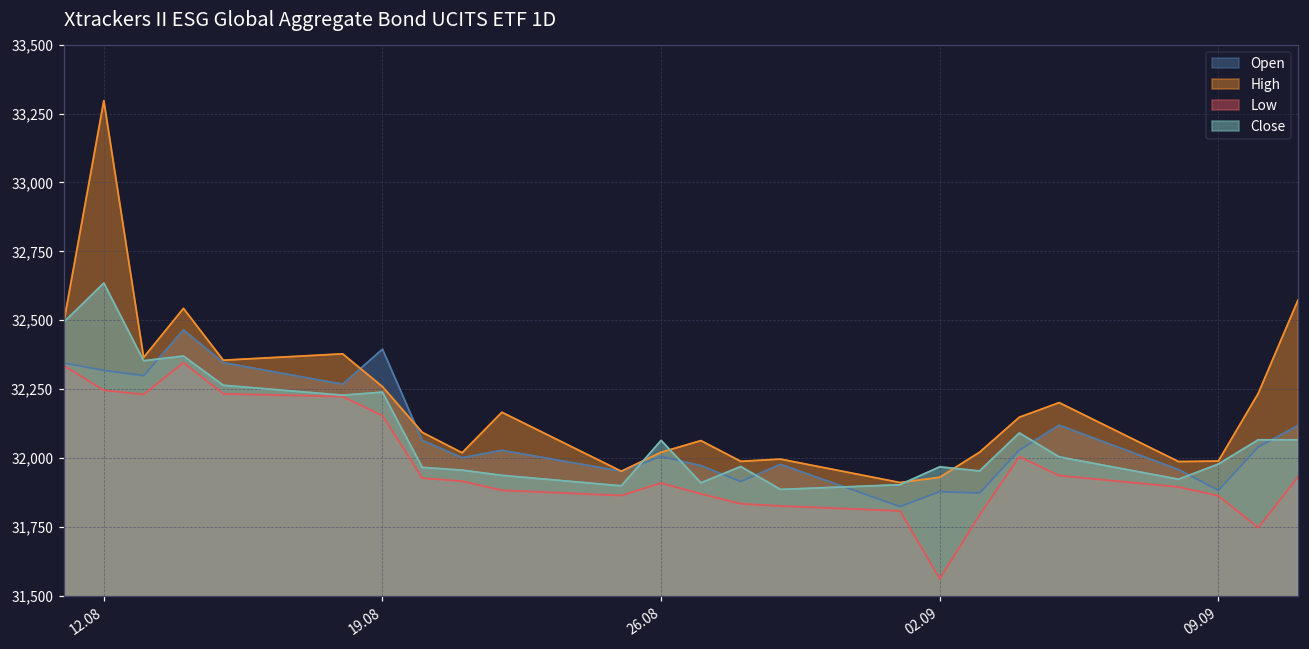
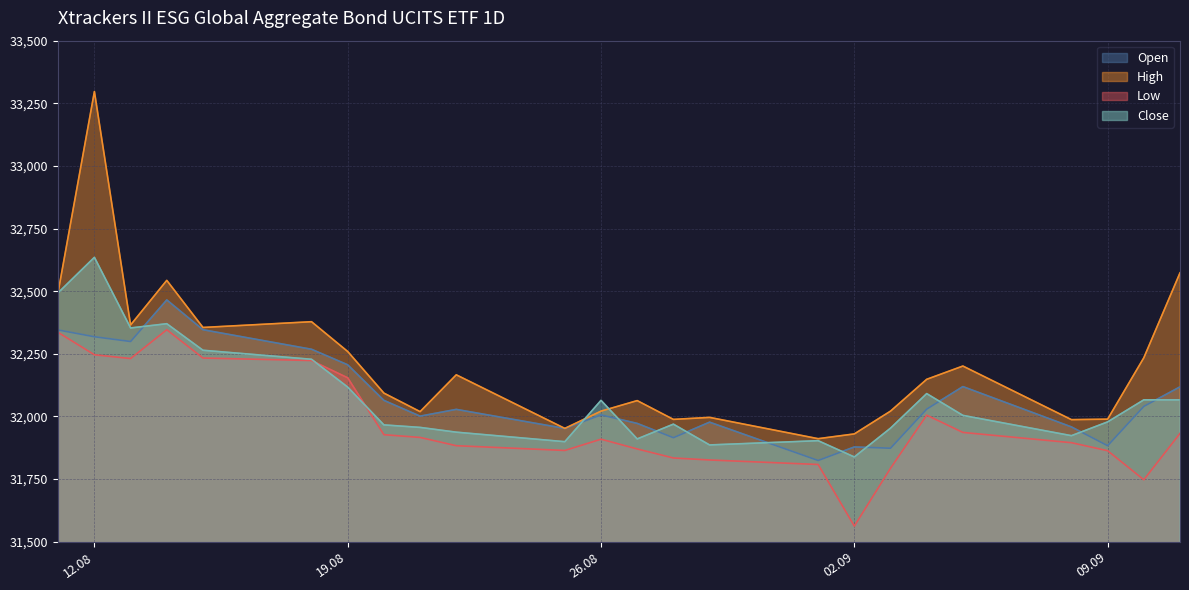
  {
    "Open": {
      "12.08": "32,320",
-     "19.08": "32,400",
+     "19.08": "32,210",
      "26.08": "32,010",
      "02.09": "31,880",
      "09.09": "31,880"
    },
    "Close": {
      "12.08": "32,640",
-     "19.08": "32,240",
+     "19.08": "32,120",
      "26.08": "32,060",
-     "02.09": "31,970",
+     "02.09": "31,840",
      "09.09": "31,980"
    }
  }
